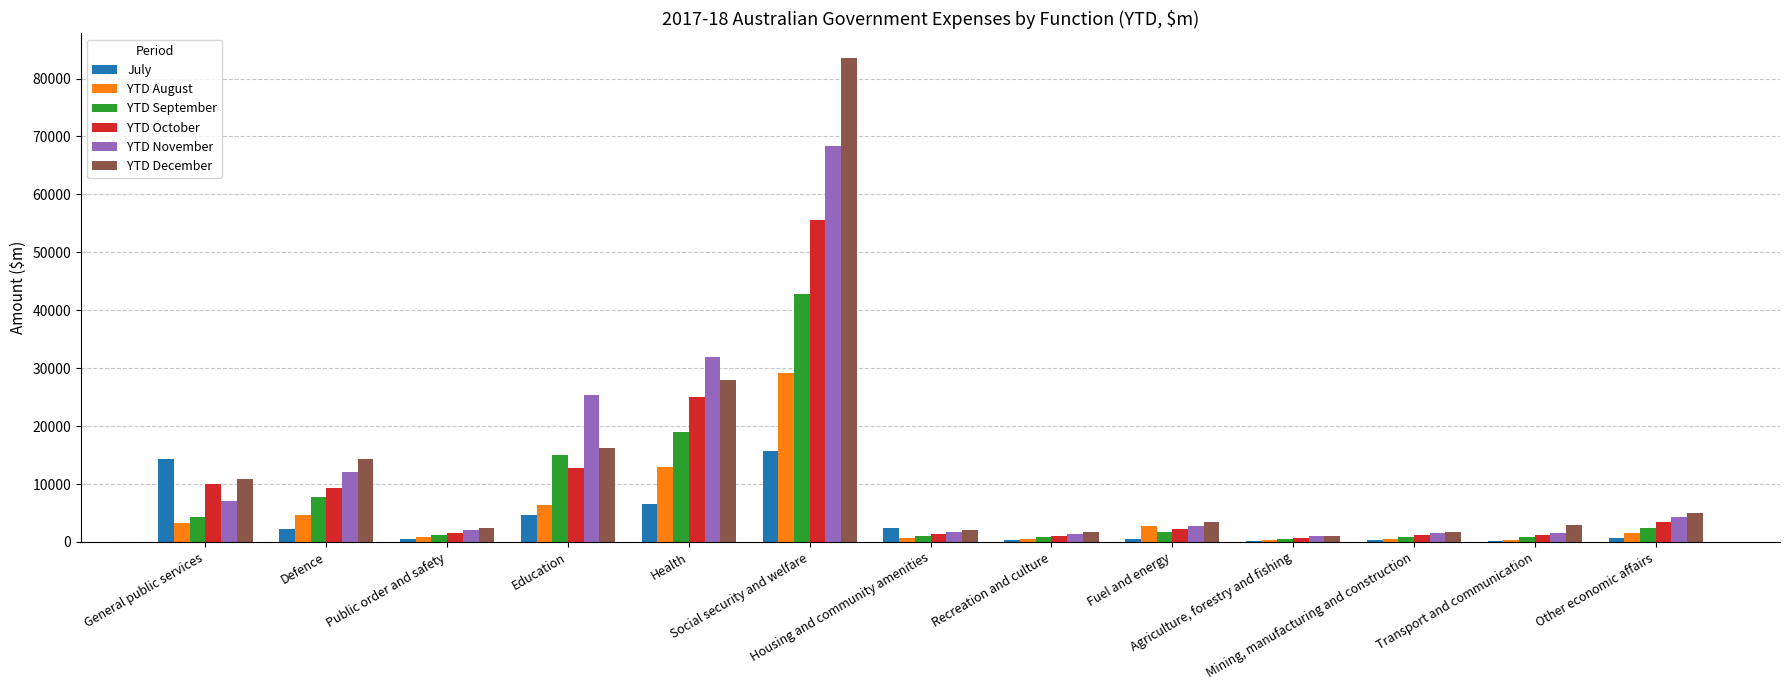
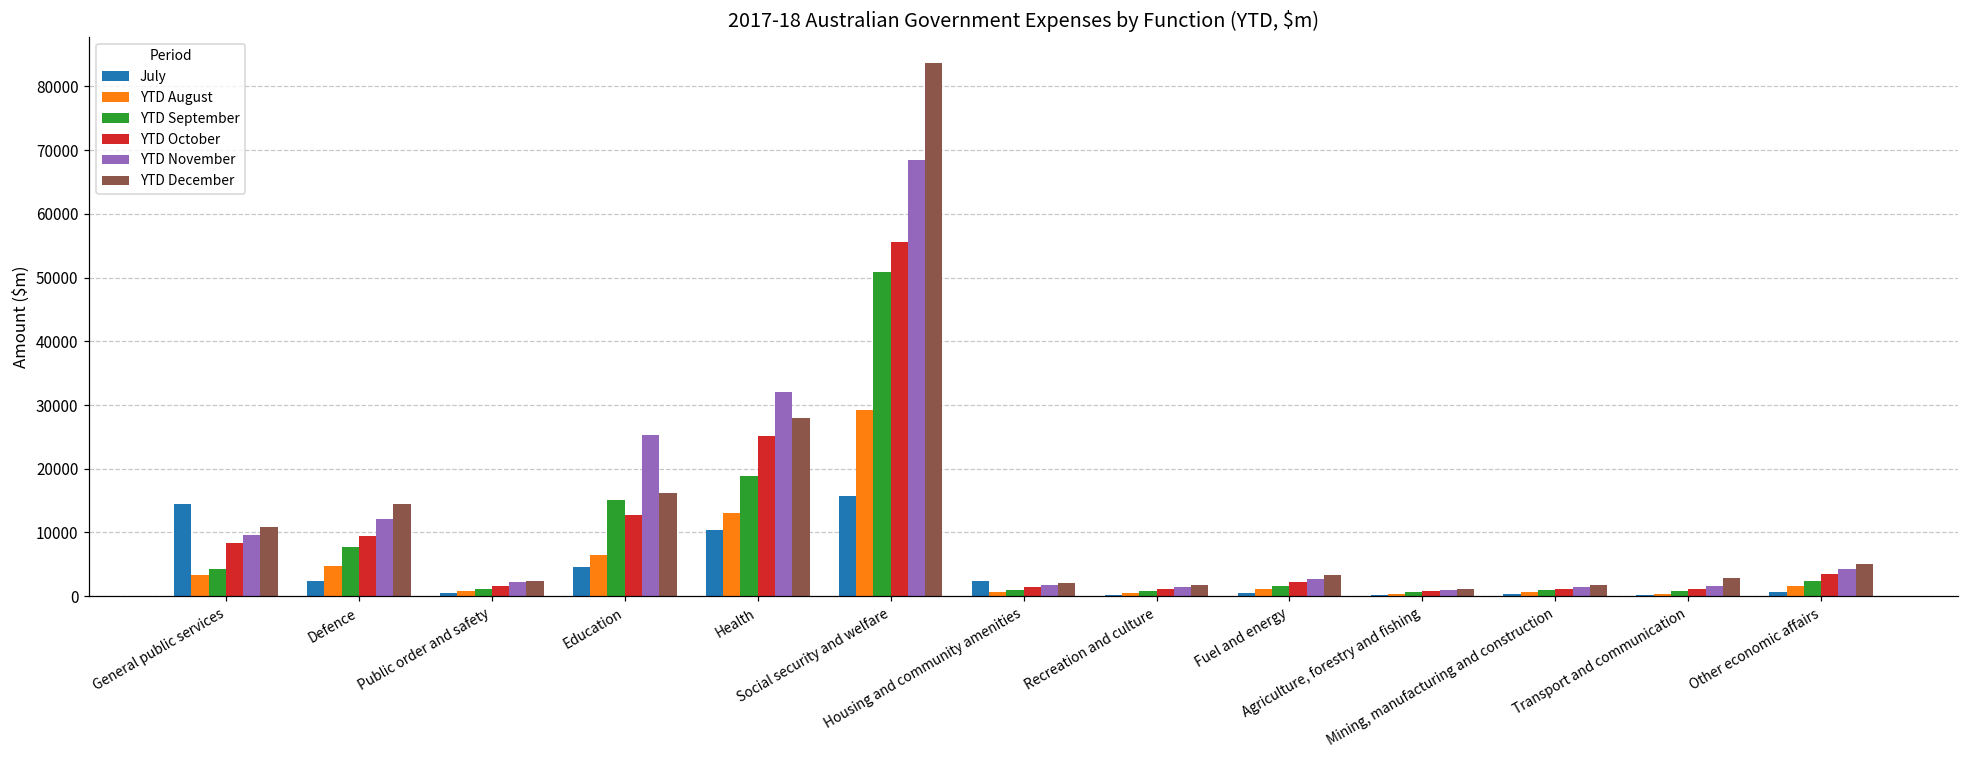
  {
    "July": {
      "General public services": 14000,
      "Defence": 2000,
      "Public order and safety": 0,
      "Education": 5000,
-     "Health": 7000,
+     "Health": 10000,
      "Social security and welfare": 16000,
      "Housing and community amenities": 2000,
      "Fuel and energy": 1000,
      "Other economic affairs": 1000
    },
    "YTD August": {
      "General public services": 3000,
      "Defence": 5000,
      "Public order and safety": 1000,
      "Education": 6000,
      "Health": 13000,
      "Social security and welfare": 29000,
      "Housing and community amenities": 1000,
      "Recreation and culture": 1000,
-     "Fuel and energy": 3000,
+     "Fuel and energy": 1000,
      "Mining, manufacturing and construction": 1000,
      "Other economic affairs": 2000
    },
    "YTD September": {
      "General public services": 4000,
      "Defence": 8000,
      "Public order and safety": 1000,
      "Education": 15000,
      "Health": 19000,
-     "Social security and welfare": 43000,
+     "Social security and welfare": 51000,
      "Housing and community amenities": 1000,
      "Recreation and culture": 1000,
      "Fuel and energy": 2000,
      "Agriculture, forestry and fishing": 1000,
      "Mining, manufacturing and construction": 1000,
      "Transport and communication": 1000,
      "Other economic affairs": 2000
    },
    "YTD October": {
-     "General public services": 10000,
+     "General public services": 8000,
      "Defence": 9000,
      "Public order and safety": 2000,
      "Education": 13000,
      "Health": 25000,
      "Social security and welfare": 56000,
      "Housing and community amenities": 1000,
      "Recreation and culture": 1000,
      "Fuel and energy": 2000,
      "Agriculture, forestry and fishing": 1000,
      "Mining, manufacturing and construction": 1000,
      "Transport and communication": 1000,
      "Other economic affairs": 3000
    },
    "YTD November": {
-     "General public services": 7000,
+     "General public services": 10000,
      "Defence": 12000,
      "Public order and safety": 2000,
      "Education": 25000,
      "Health": 32000,
      "Social security and welfare": 68000,
      "Housing and community amenities": 2000,
      "Recreation and culture": 1000,
      "Fuel and energy": 3000,
      "Agriculture, forestry and fishing": 1000,
      "Mining, manufacturing and construction": 1000,
      "Transport and communication": 2000,
      "Other economic affairs": 4000
    },
    "YTD December": {
      "General public services": 11000,
      "Defence": 14000,
      "Public order and safety": 2000,
      "Education": 16000,
      "Health": 28000,
      "Social security and welfare": 84000,
      "Housing and community amenities": 2000,
      "Recreation and culture": 2000,
      "Fuel and energy": 3000,
      "Agriculture, forestry and fishing": 1000,
      "Mining, manufacturing and construction": 2000,
      "Transport and communication": 3000,
      "Other economic affairs": 5000
    }
  }
